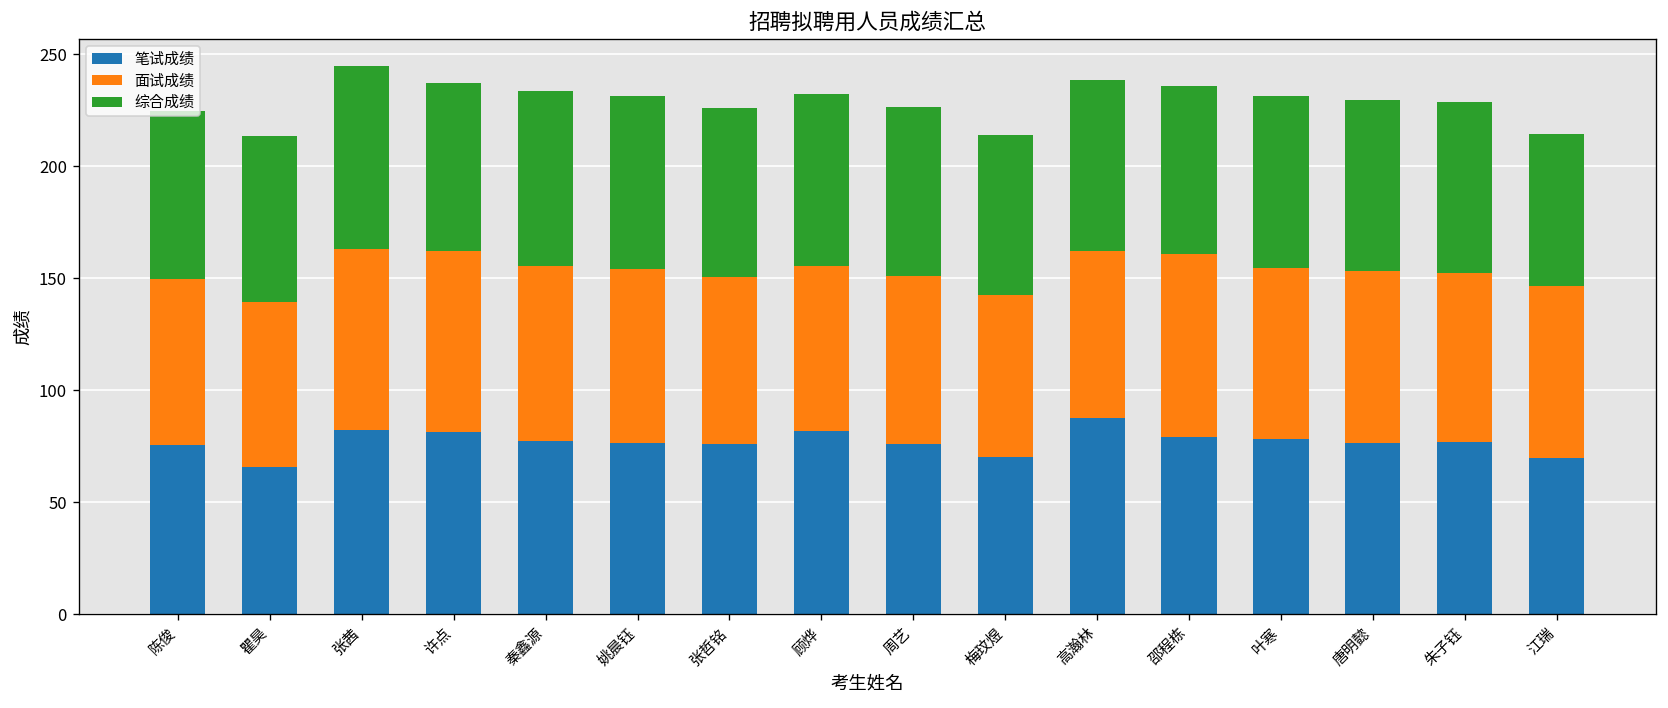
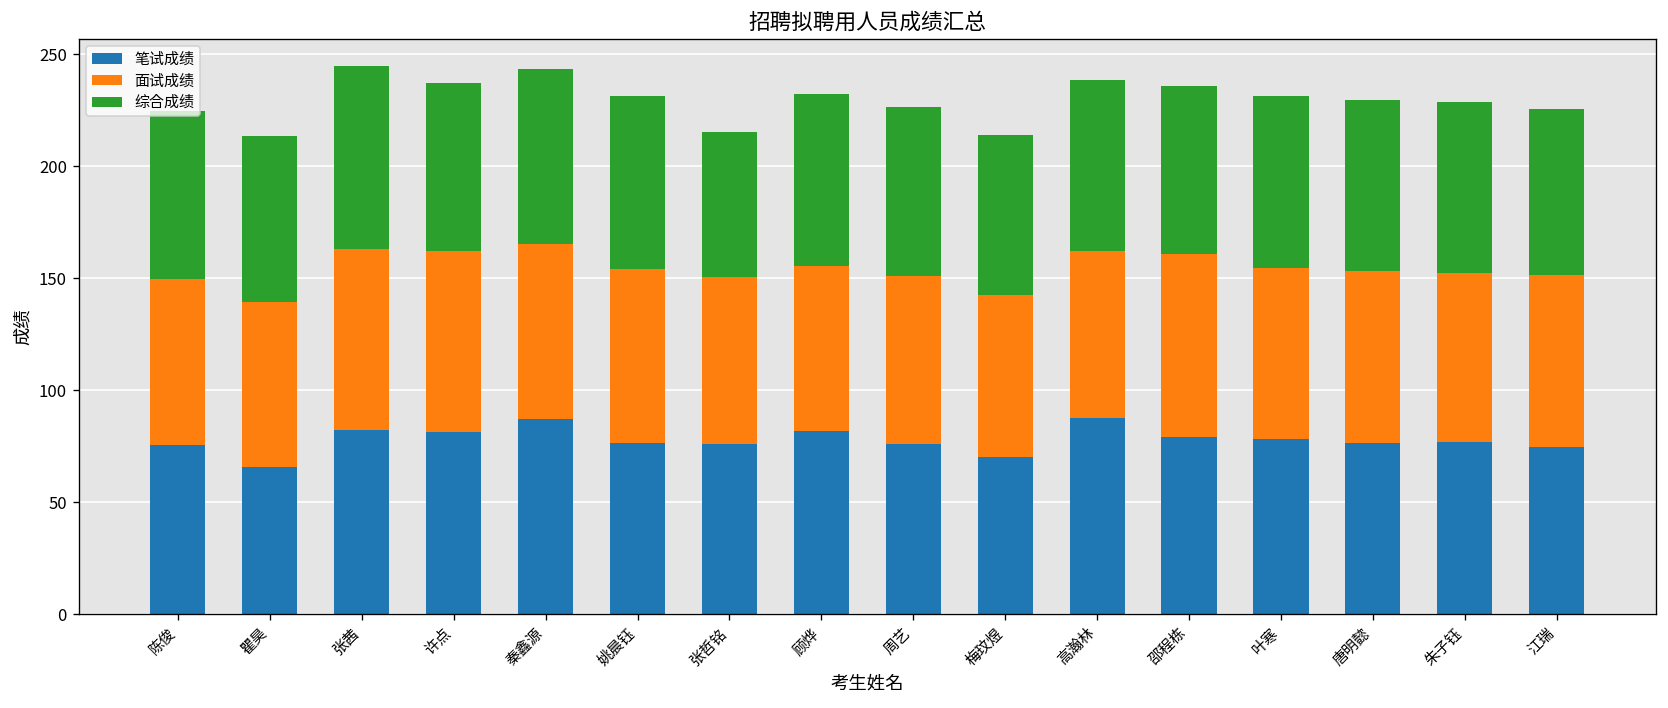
  {
    "笔试成绩": {
      "陈俊": 76,
      "瞿昊": 66,
      "张茜": 82,
      "许点": 81,
-     "秦鑫源": 77,
+     "秦鑫源": 87,
      "姚晨钰": 77,
      "张哲铭": 76,
      "顾烨": 82,
      "周艺": 76,
      "梅玟煜": 70,
      "高瀚林": 88,
      "邵程栋": 79,
      "叶寒": 79,
      "唐明懿": 77,
      "朱子钰": 77,
-     "江瑞": 70
+     "江瑞": 75
    },
    "面试成绩": {
      "陈俊": 74,
      "瞿昊": 74,
      "张茜": 81,
      "许点": 81,
      "秦鑫源": 78,
      "姚晨钰": 77,
      "张哲铭": 75,
      "顾烨": 74,
      "周艺": 75,
      "梅玟煜": 72,
      "高瀚林": 75,
      "邵程栋": 82,
      "叶寒": 76,
      "唐明懿": 77,
      "朱子钰": 76,
      "江瑞": 77
    },
    "综合成绩": {
      "瞿昊": 74,
      "张茜": 81,
      "许点": 75,
      "秦鑫源": 78,
      "姚晨钰": 77,
-     "张哲铭": 75,
+     "张哲铭": 65,
      "顾烨": 77,
      "周艺": 75,
      "梅玟煜": 71,
      "高瀚林": 76,
      "邵程栋": 75,
      "叶寒": 77,
      "唐明懿": 77,
      "朱子钰": 76,
-     "江瑞": 68
+     "江瑞": 74
    }
  }
